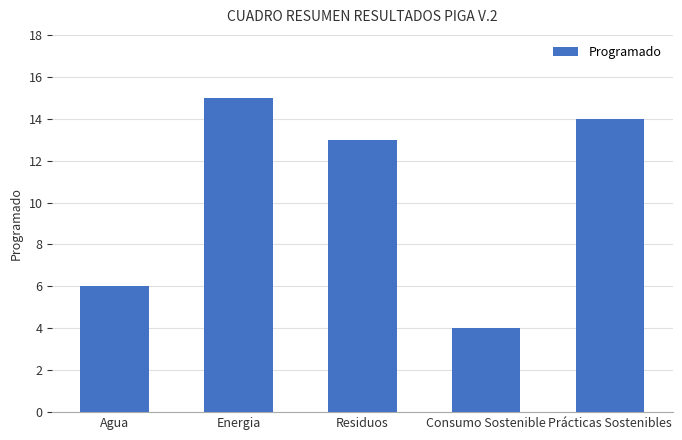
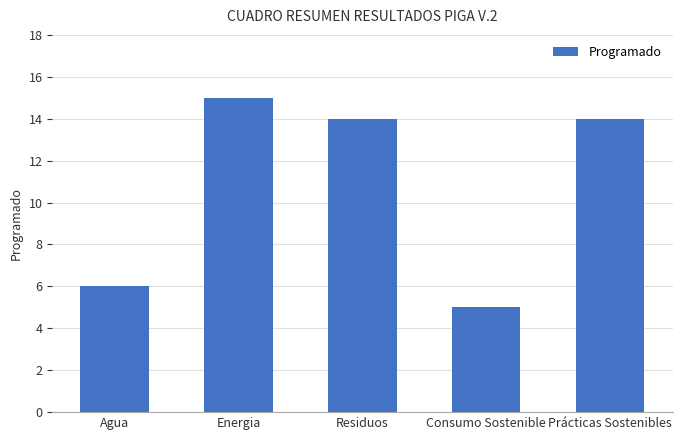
  {
    "Agua": 6,
    "Energia": 15,
-   "Residuos": 13,
-   "Consumo Sostenible": 4,
+   "Residuos": 14,
+   "Consumo Sostenible": 5,
    "Prácticas Sostenibles": 14
  }
